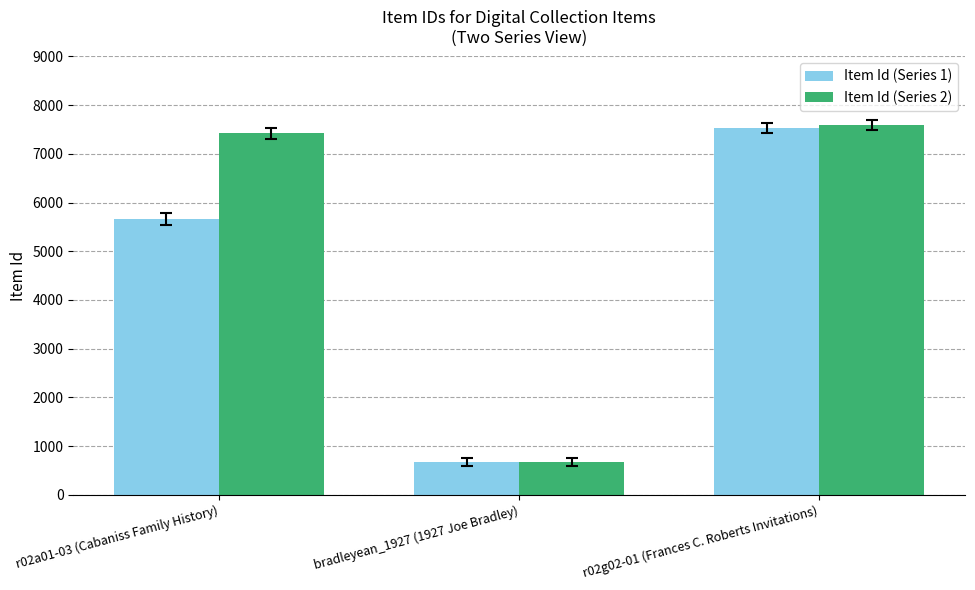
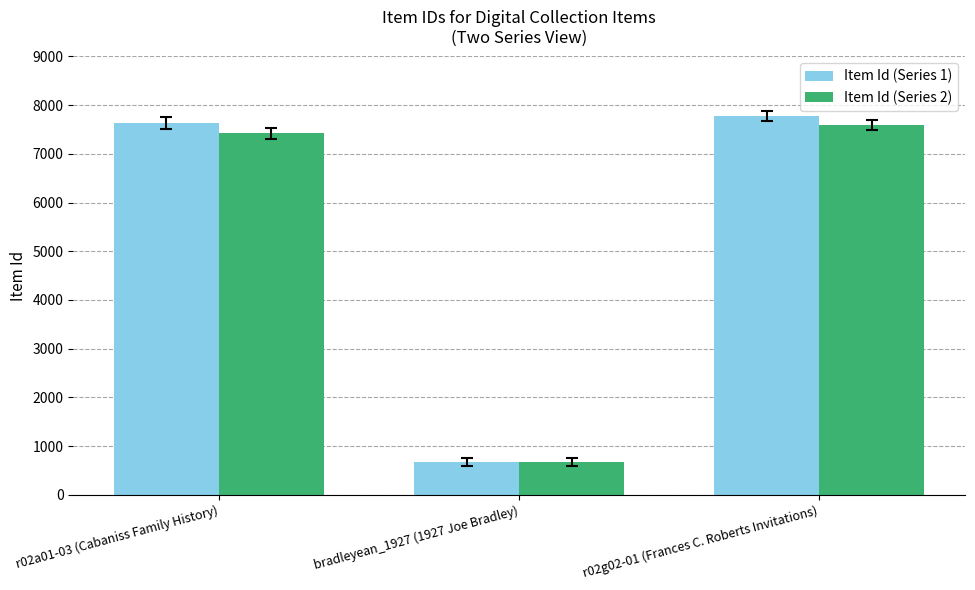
  {
    "Item Id (Series 1)": {
-     "r02a01-03 (Cabaniss Family History)": 5700,
+     "r02a01-03 (Cabaniss Family History)": 7600,
      "bradleyean_1927 (1927 Joe Bradley)": 700,
-     "r02g02-01 (Frances C. Roberts Invitations)": 7500
+     "r02g02-01 (Frances C. Roberts Invitations)": 7800
    },
    "Item Id (Series 2)": {
      "r02a01-03 (Cabaniss Family History)": 7400,
      "bradleyean_1927 (1927 Joe Bradley)": 700,
      "r02g02-01 (Frances C. Roberts Invitations)": 7600
    }
  }
